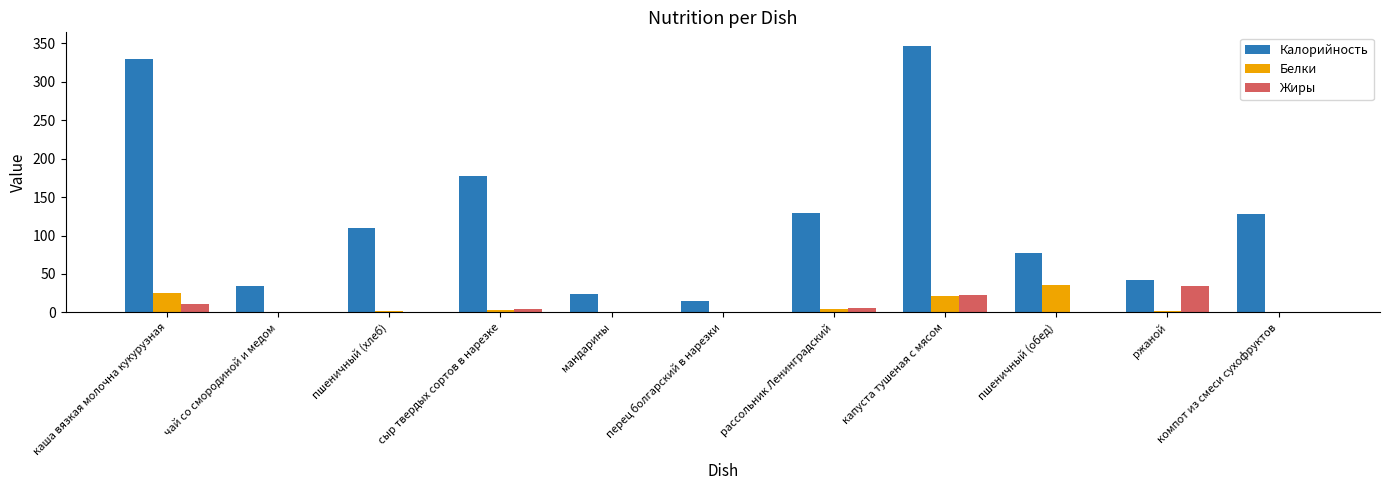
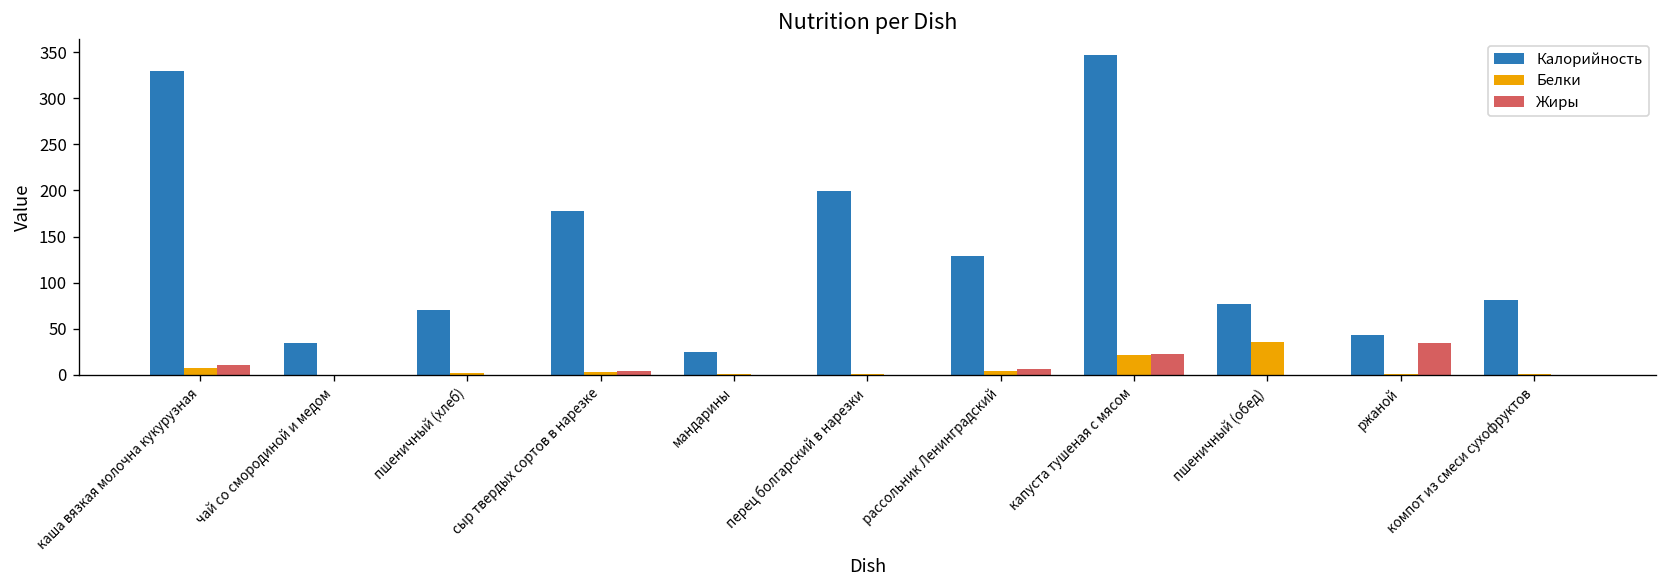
  {
    "Калорийность": {
      "каша вязкая молочна кукурузная": 330,
      "чай со смородиной и медом": 40,
-     "пшеничный (хлеб)": 110,
+     "пшеничный (хлеб)": 70,
      "сыр твердых сортов в нарезке": 180,
      "мандарины": 20,
-     "перец болгарский в нарезки": 20,
+     "перец болгарский в нарезки": 200,
      "рассольник Ленинградский": 130,
      "капуста тушеная с мясом": 350,
      "пшеничный (обед)": 80,
      "ржаной": 40,
-     "компот из смеси сухофруктов": 130
+     "компот из смеси сухофруктов": 80
    },
    "Белки": {
-     "каша вязкая молочна кукурузная": 20,
+     "каша вязкая молочна кукурузная": 10,
      "сыр твердых сортов в нарезке": 0,
      "рассольник Ленинградский": 0,
      "капуста тушеная с мясом": 20,
      "пшеничный (обед)": 40
    },
    "Жиры": {
      "каша вязкая молочна кукурузная": 10,
      "сыр твердых сортов в нарезке": 0,
      "рассольник Ленинградский": 10,
      "капуста тушеная с мясом": 20,
      "ржаной": 30,
      "компот из смеси сухофруктов": 0
    }
  }
